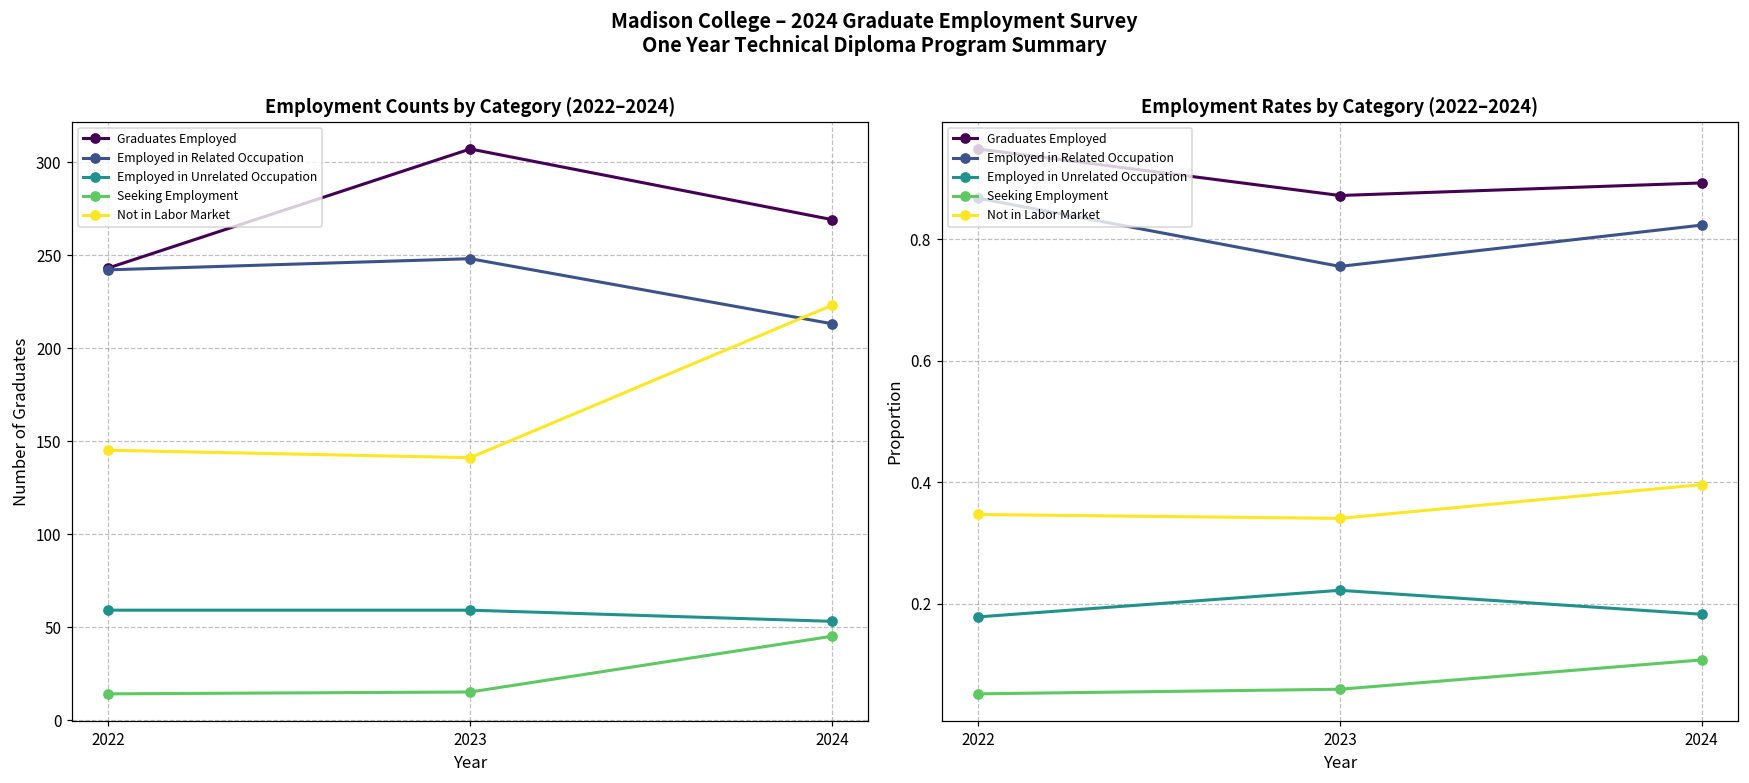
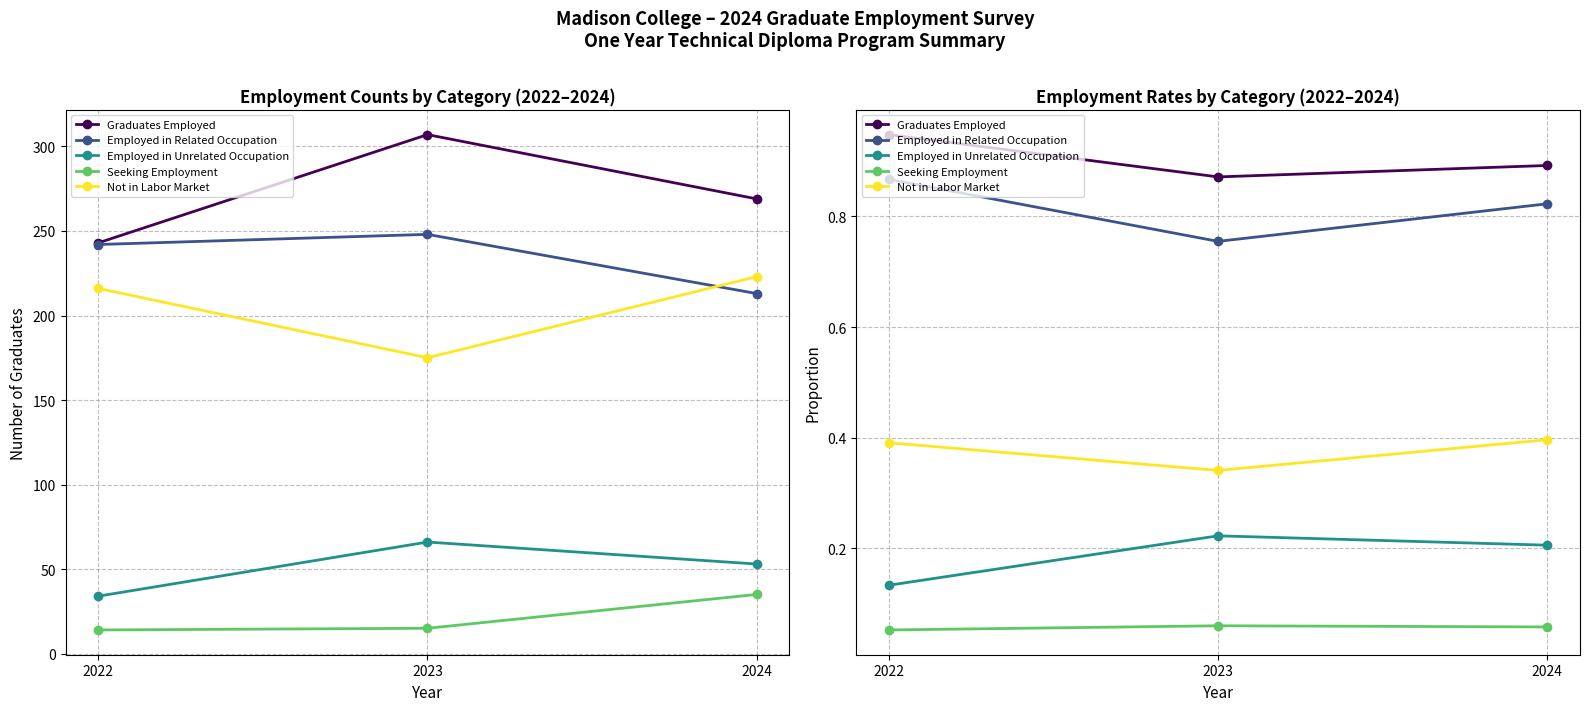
  {
    "Employment Counts by Category (2022–2024)": {
      "Graduates Employed": {
        "2023": 307,
        "2024": 269
      },
      "Employed in Related Occupation": {
        "2023": 248,
        "2024": 213
      },
      "Employed in Unrelated Occupation": {
-       "2022": 59,
-       "2023": 59,
+       "2022": 34,
+       "2023": 66,
        "2024": 53
      },
      "Seeking Employment": {
        "2022": 14,
        "2023": 15,
-       "2024": 45
+       "2024": 35
      },
      "Not in Labor Market": {
-       "2022": 145,
-       "2023": 141,
+       "2022": 216,
+       "2023": 175,
        "2024": 223
      }
    },
    "Employment Rates by Category (2022–2024)": {
      "Graduates Employed": {
        "2023": 0.87,
        "2024": 0.89
      },
      "Employed in Related Occupation": {
        "2023": 0.75,
        "2024": 0.82
      },
      "Employed in Unrelated Occupation": {
-       "2022": 0.18,
+       "2022": 0.13,
        "2023": 0.22,
-       "2024": 0.18
+       "2024": 0.21
      },
      "Seeking Employment": {
        "2022": 0.05,
        "2023": 0.06,
-       "2024": 0.11
+       "2024": 0.06
      },
      "Not in Labor Market": {
-       "2022": 0.35,
+       "2022": 0.39,
        "2023": 0.34,
        "2024": 0.40
      }
    }
  }
